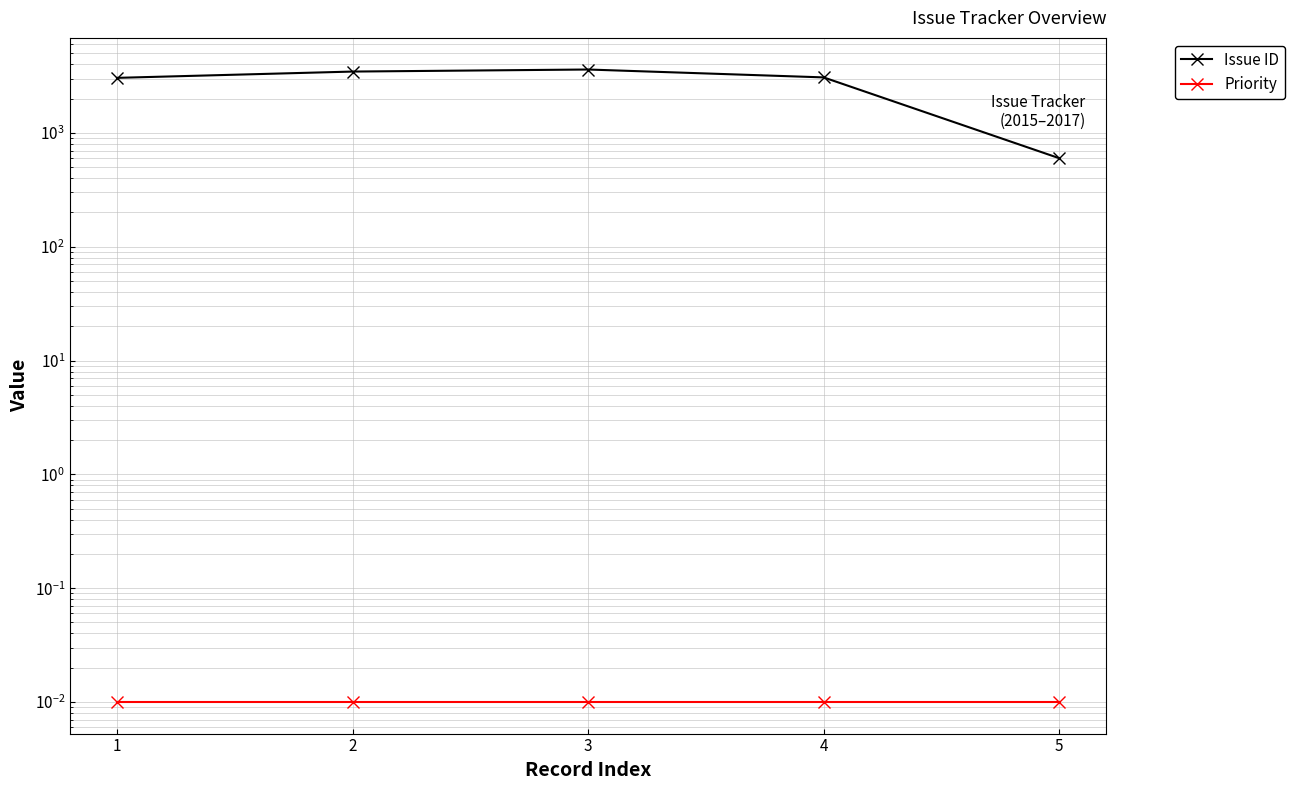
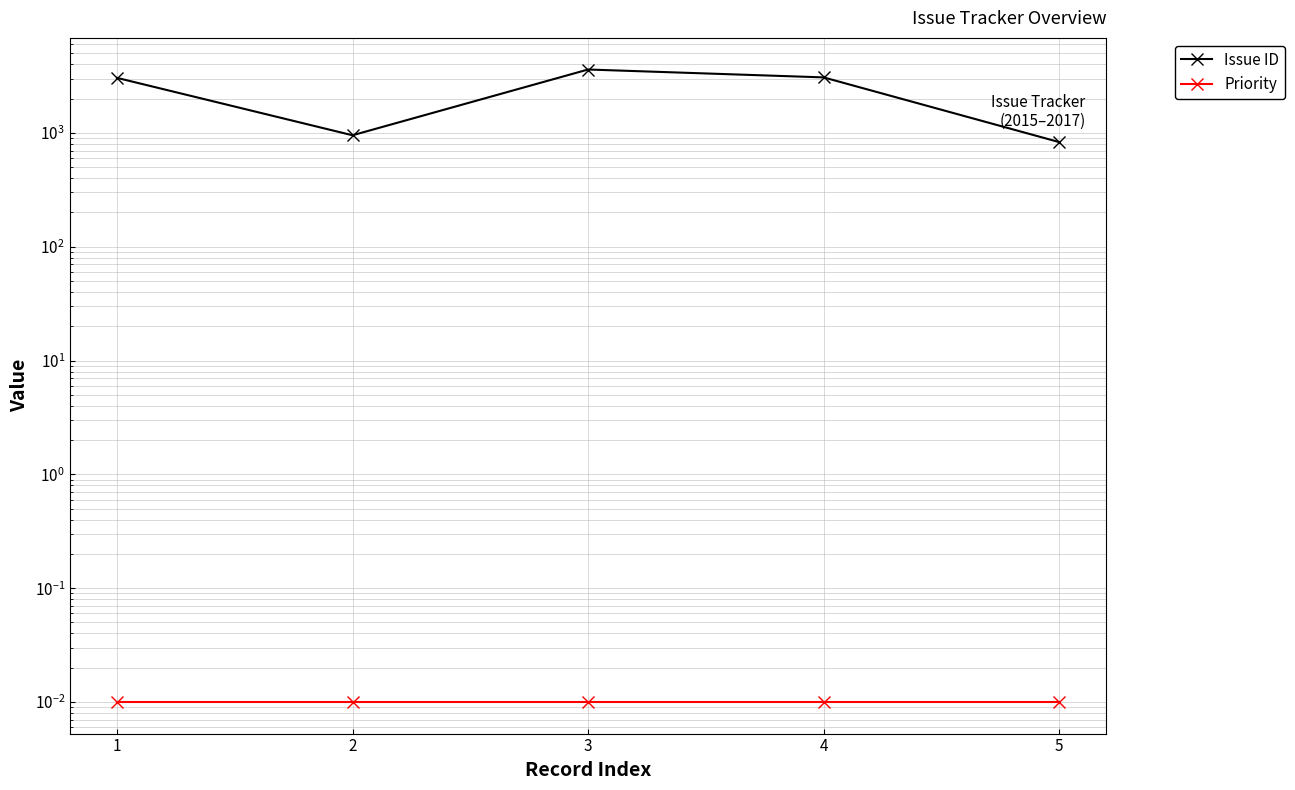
  {
    "Issue ID": {
      "1": 3000,
-     "2": 3500,
+     "2": 1000,
      "3": 3600,
      "4": 3100,
-     "5": 600
+     "5": 800
    },
    "Priority": {
      "1": 0.010,
      "2": 0.010,
      "3": 0.010,
      "4": 0.010,
      "5": 0.010
    }
  }
